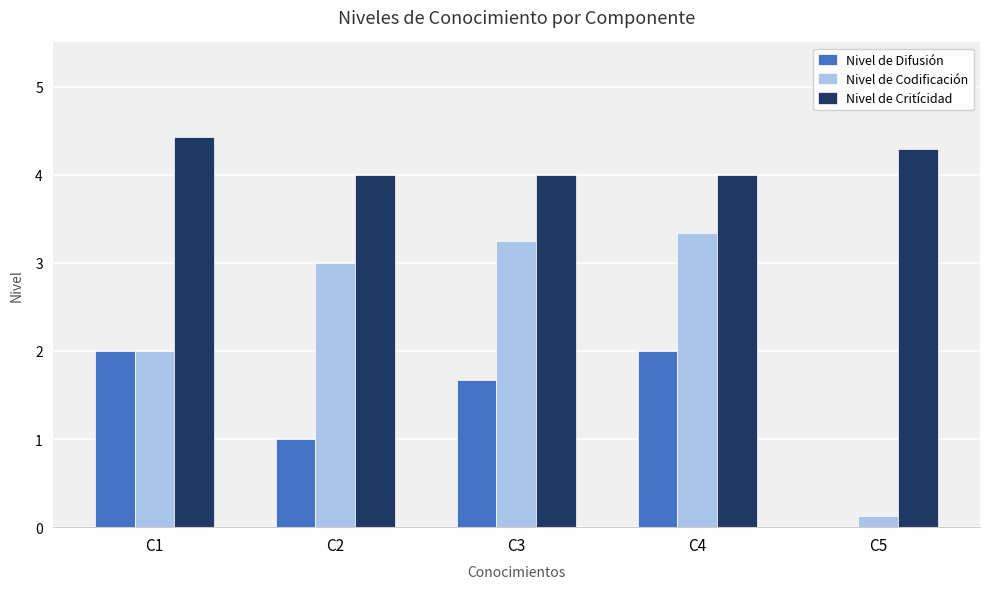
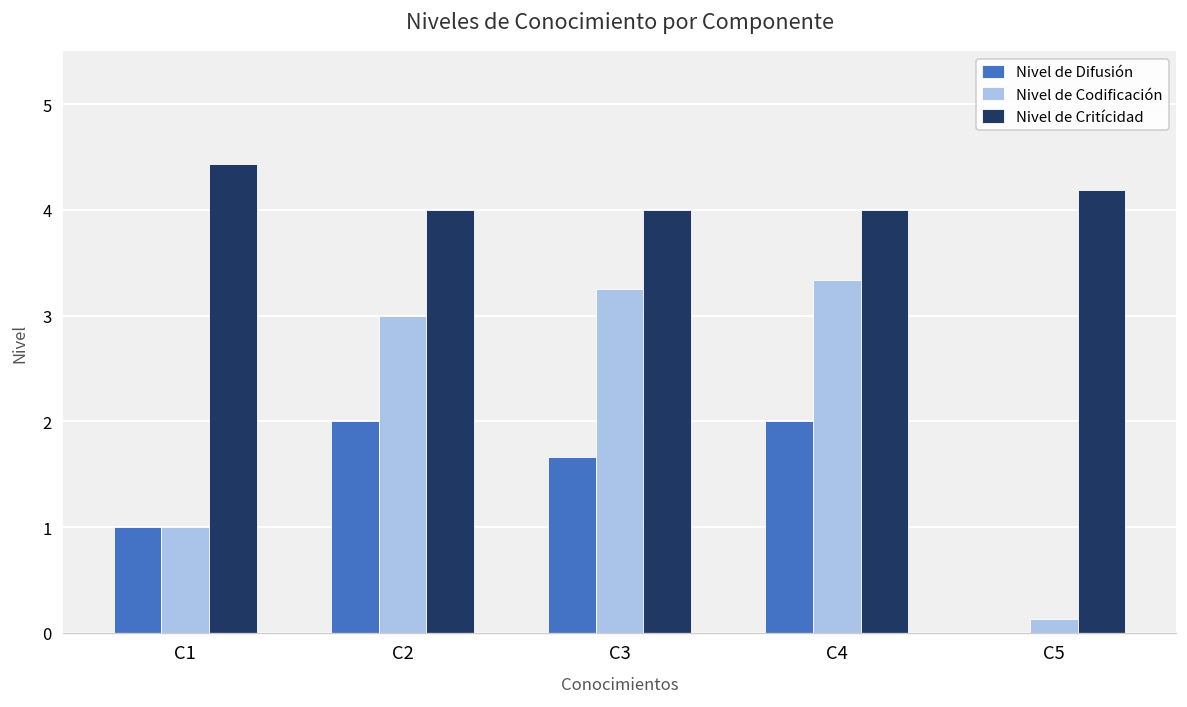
  {
    "Nivel de Difusión": {
-     "C1": 2,
-     "C2": 1,
+     "C1": 1,
+     "C2": 2,
      "C3": 1.7,
      "C4": 2,
      "C5": 0
    },
    "Nivel de Codificación": {
-     "C1": 2,
+     "C1": 1,
      "C2": 3,
      "C3": 3.2,
      "C4": 3.3,
      "C5": 0.1
    },
    "Nivel de Critícidad": {
      "C1": 4.4,
      "C2": 4.0,
      "C3": 4.0,
      "C4": 4.0,
-     "C5": 4.3
+     "C5": 4.2
    }
  }
